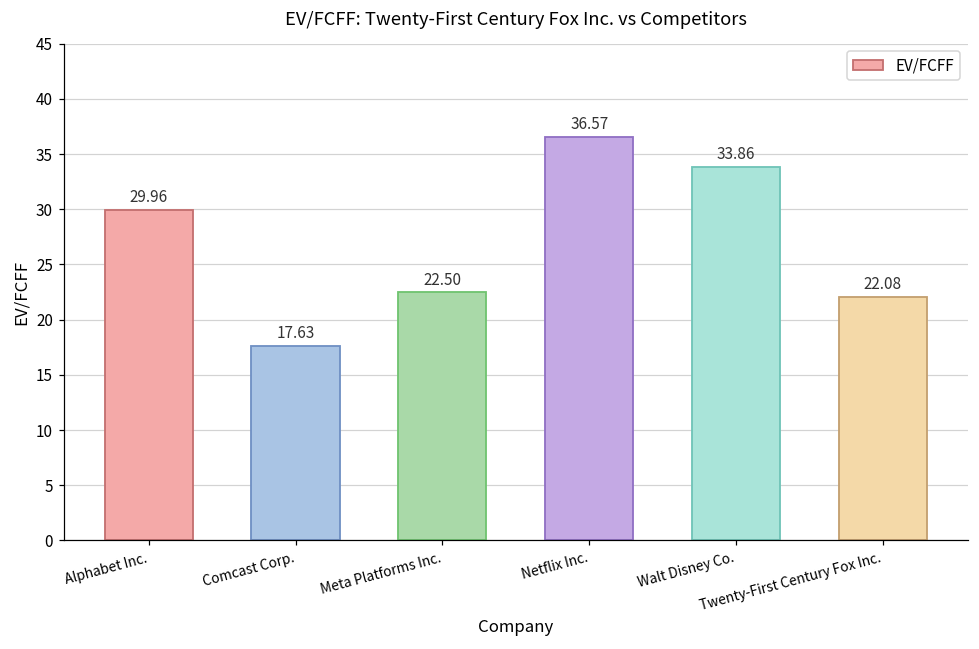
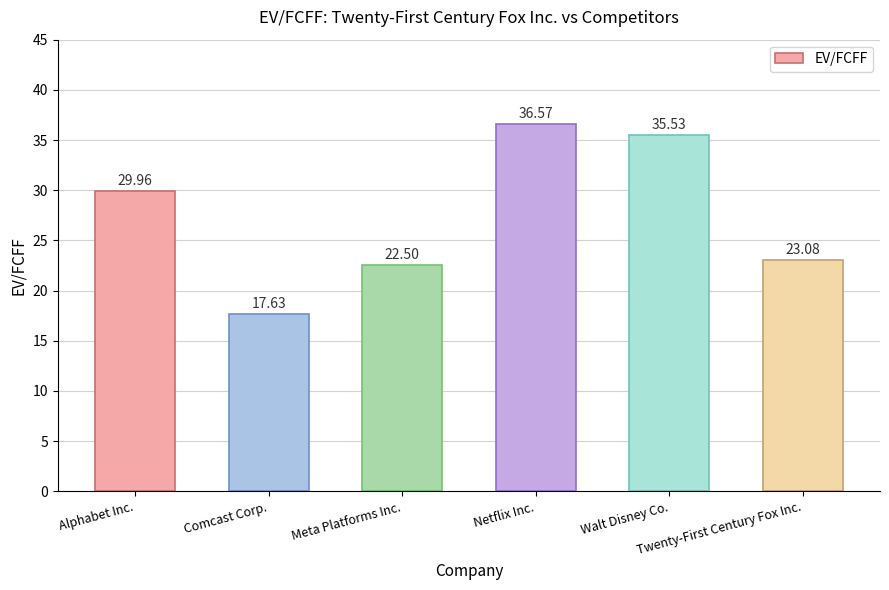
  {
    "Alphabet Inc.": 29.96,
    "Comcast Corp.": 17.63,
    "Meta Platforms Inc.": 22.50,
    "Netflix Inc.": 36.57,
-   "Walt Disney Co.": 33.86,
-   "Twenty-First Century Fox Inc.": 22.08
+   "Walt Disney Co.": 35.53,
+   "Twenty-First Century Fox Inc.": 23.08
  }
